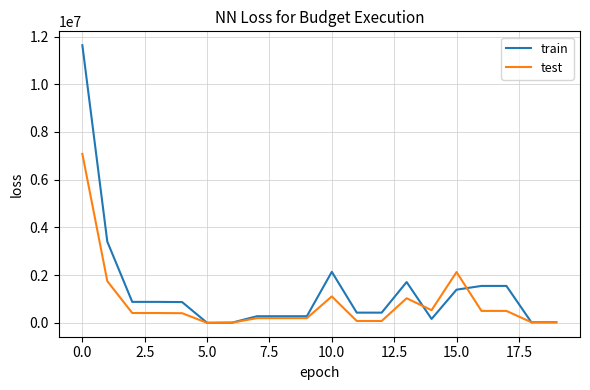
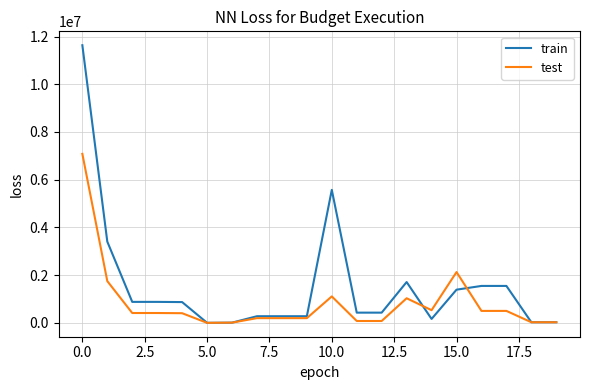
  {
    "train": {
      "0.0": 11600000,
-     "10.0": 2100000,
+     "10.0": 5600000,
      "15.0": 1400000
    },
    "test": {
      "0.0": 7100000,
      "10.0": 1100000,
      "15.0": 2100000
    }
  }
